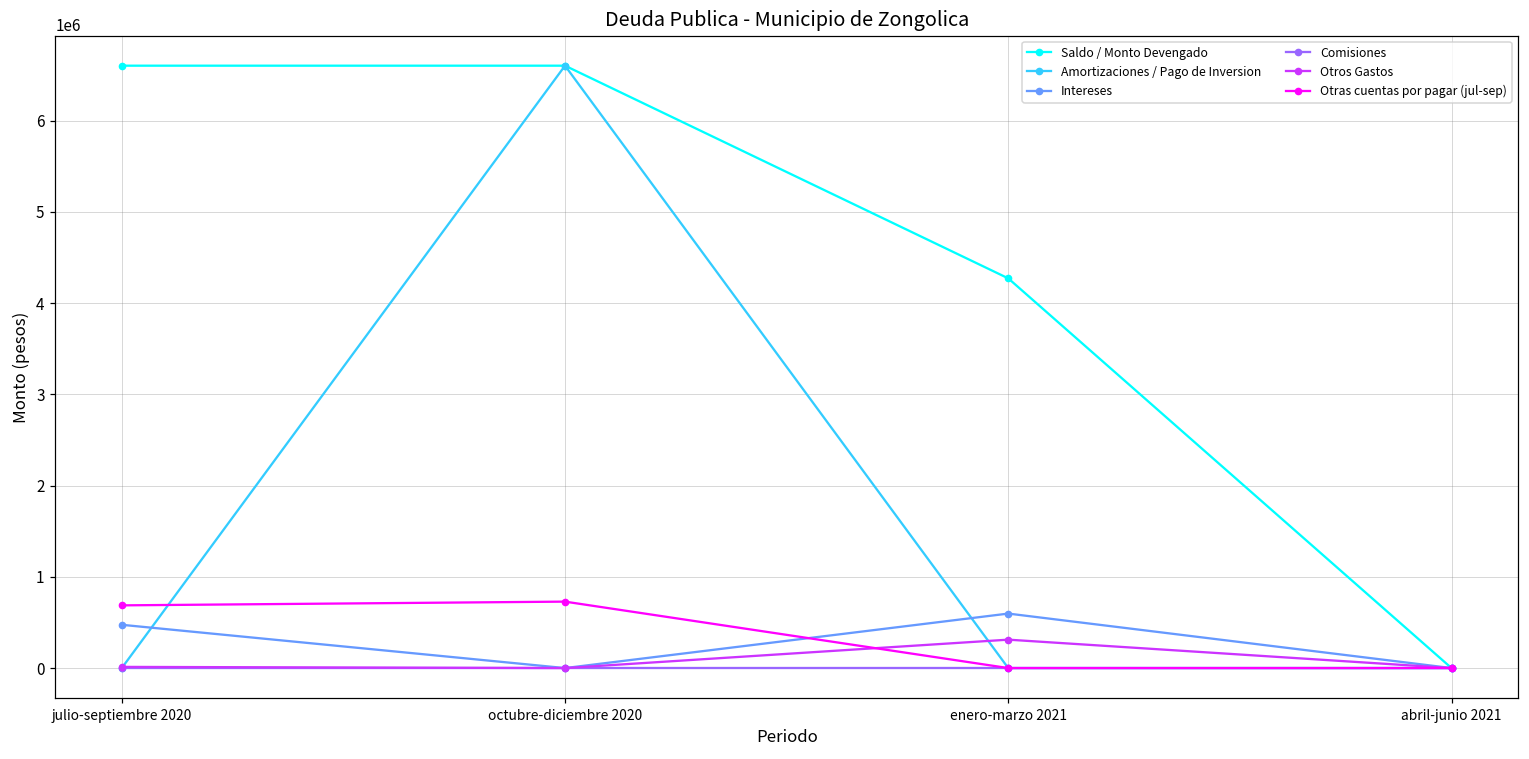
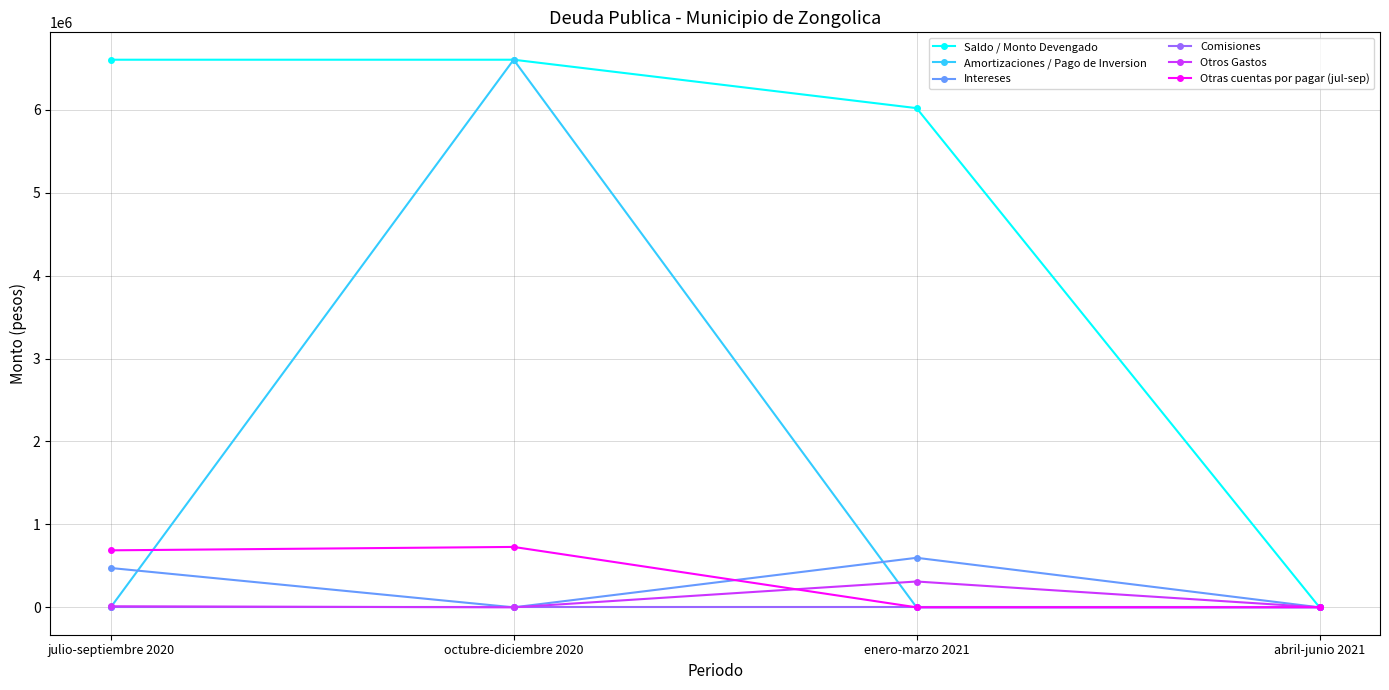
  {
    "Saldo / Monto Devengado": {
      "julio-septiembre 2020": 6600000,
-     "enero-marzo 2021": 4300000
+     "enero-marzo 2021": 6000000
    },
    "Intereses": {
      "julio-septiembre 2020": 500000,
      "enero-marzo 2021": 600000
    },
    "Otros Gastos": {
      "enero-marzo 2021": 300000
    },
    "Otras cuentas por pagar (jul-sep)": {
      "julio-septiembre 2020": 700000,
      "octubre-diciembre 2020": 700000
    }
  }
